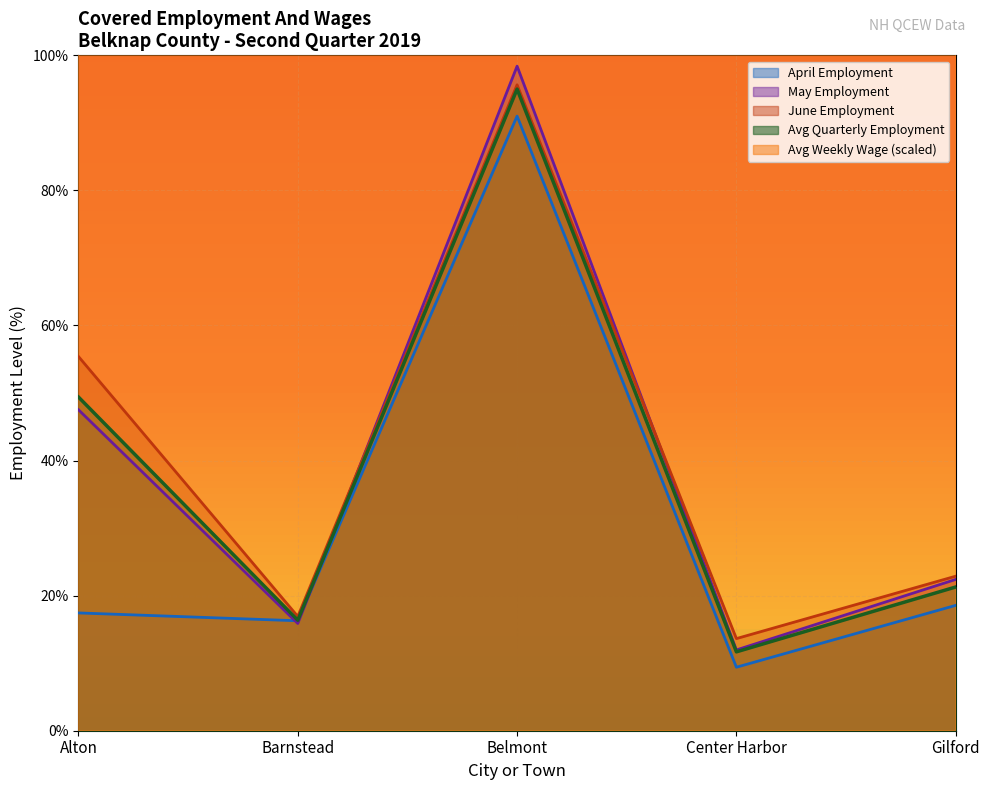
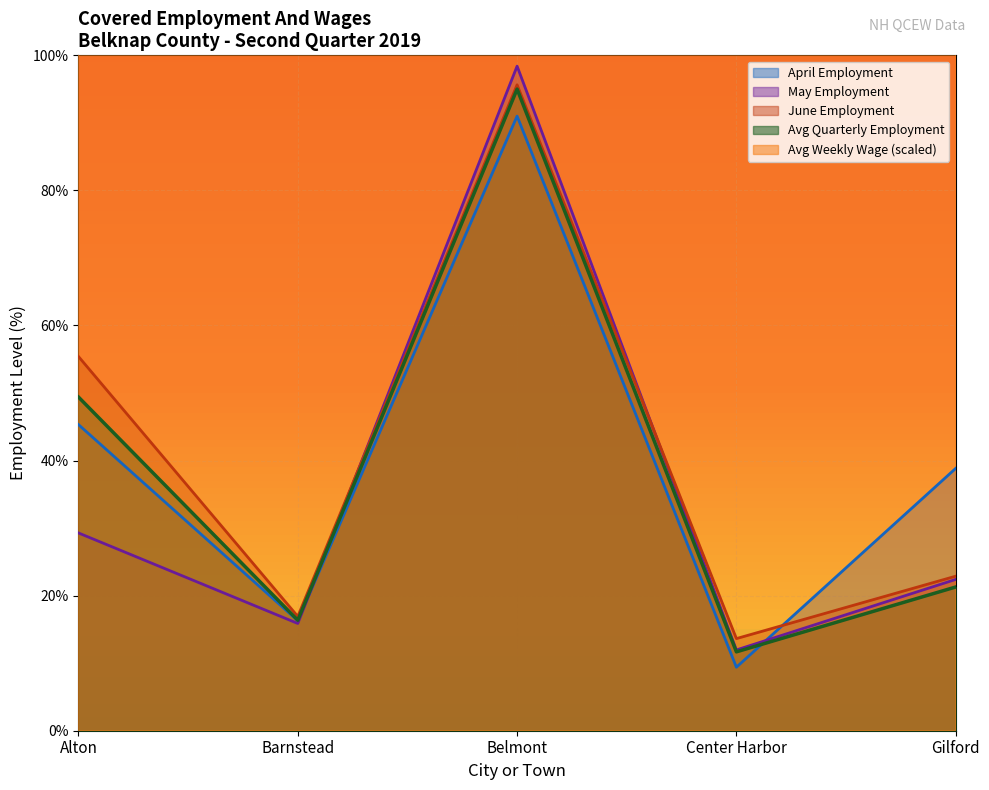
  {
    "April Employment": {
-     "Alton": "17%",
+     "Alton": "45%",
      "Belmont": "91%",
      "Center Harbor": "9%",
-     "Gilford": "19%"
+     "Gilford": "39%"
    },
    "May Employment": {
-     "Alton": "48%",
+     "Alton": "29%",
      "Barnstead": "16%",
      "Belmont": "98%",
      "Gilford": "22%"
    },
    "Avg Quarterly Employment": {
      "Alton": "49%",
      "Belmont": "95%",
      "Gilford": "21%"
    }
  }
